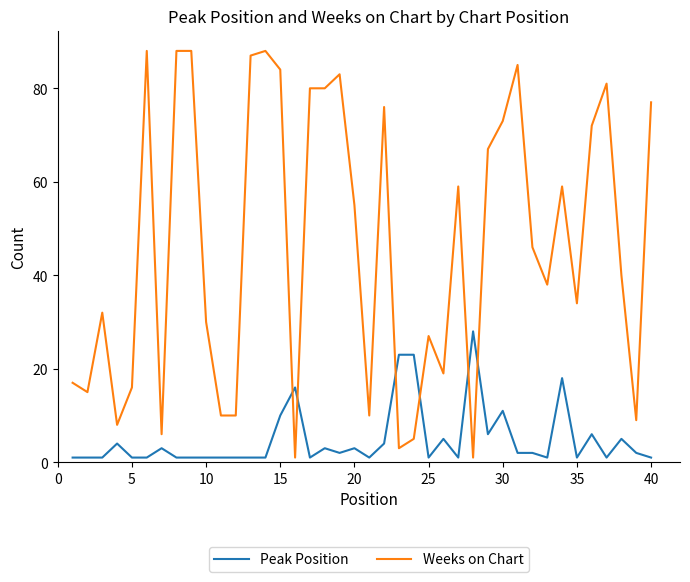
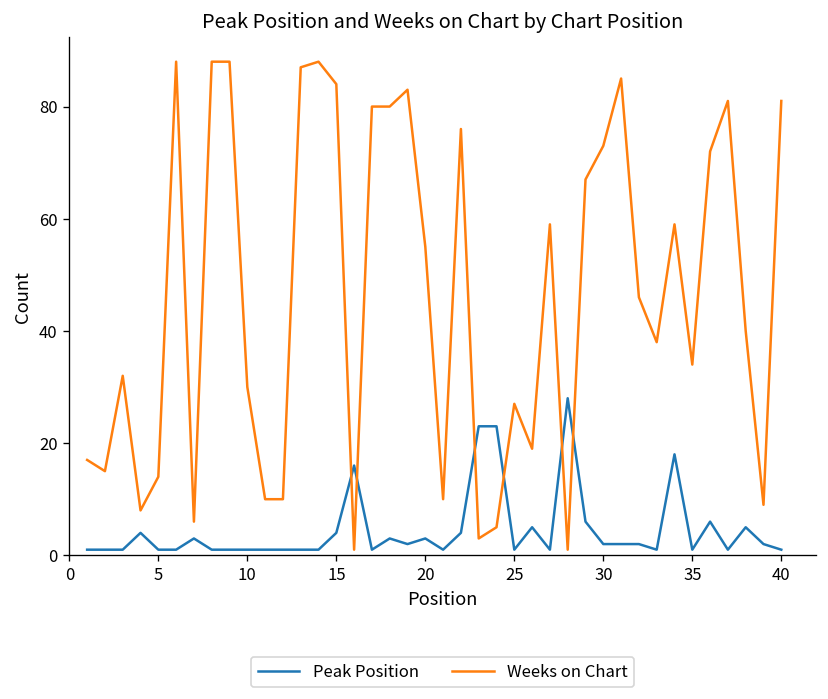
  {
    "Peak Position": {
      "5": 1,
      "10": 1,
-     "15": 10,
+     "15": 4,
      "20": 3,
      "25": 1,
-     "30": 11,
+     "30": 2,
      "35": 1,
      "40": 1
    },
    "Weeks on Chart": {
-     "5": 16,
+     "5": 14,
      "10": 30,
      "15": 84,
      "20": 55,
      "25": 27,
      "30": 73,
      "35": 34,
-     "40": 77
+     "40": 81
    }
  }
